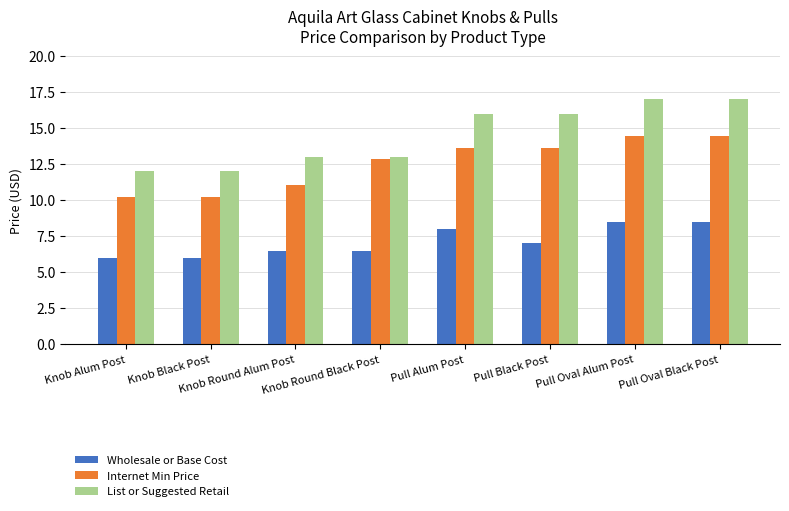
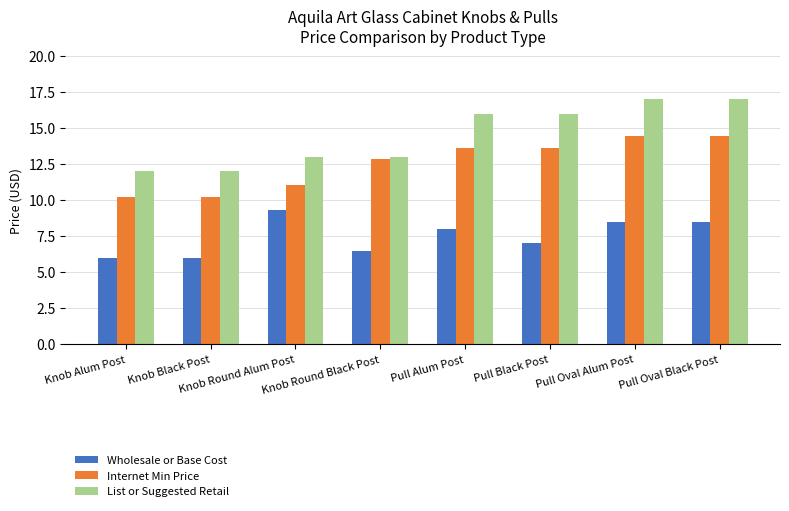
  {
    "Wholesale or Base Cost": {
      "Knob Alum Post": 6.0,
      "Knob Black Post": 6.0,
-     "Knob Round Alum Post": 6.5,
+     "Knob Round Alum Post": 9.3,
      "Knob Round Black Post": 6.5,
      "Pull Alum Post": 8.0,
      "Pull Black Post": 7.0,
      "Pull Oval Alum Post": 8.5,
      "Pull Oval Black Post": 8.5
    },
    "Internet Min Price": {
      "Knob Alum Post": 10.2,
      "Knob Black Post": 10.2,
      "Knob Round Alum Post": 11.1,
      "Knob Round Black Post": 12.9,
      "Pull Alum Post": 13.6,
      "Pull Black Post": 13.6,
      "Pull Oval Alum Post": 14.5,
      "Pull Oval Black Post": 14.5
    },
    "List or Suggested Retail": {
      "Knob Alum Post": 12.0,
      "Knob Black Post": 12.0,
      "Knob Round Alum Post": 13.0,
      "Knob Round Black Post": 13.0,
      "Pull Alum Post": 16.0,
      "Pull Black Post": 16.0,
      "Pull Oval Alum Post": 17.0,
      "Pull Oval Black Post": 17.0
    }
  }
